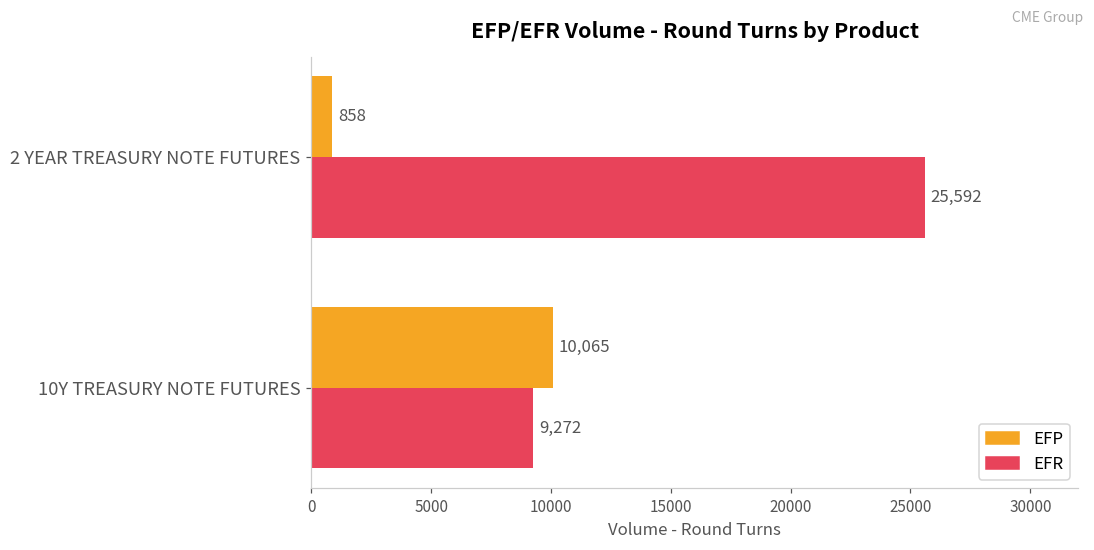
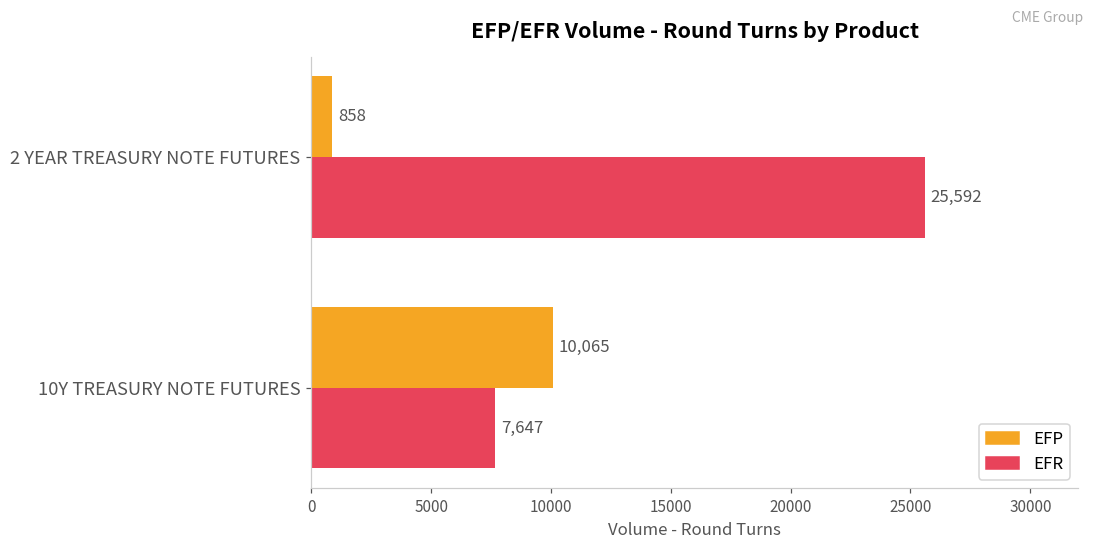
  {
    "EFP": {
      "2 YEAR TREASURY NOTE FUTURES": "858",
      "10Y TREASURY NOTE FUTURES": "10,065"
    },
    "EFR": {
      "2 YEAR TREASURY NOTE FUTURES": "25,592",
-     "10Y TREASURY NOTE FUTURES": "9,272"
+     "10Y TREASURY NOTE FUTURES": "7,647"
    }
  }
